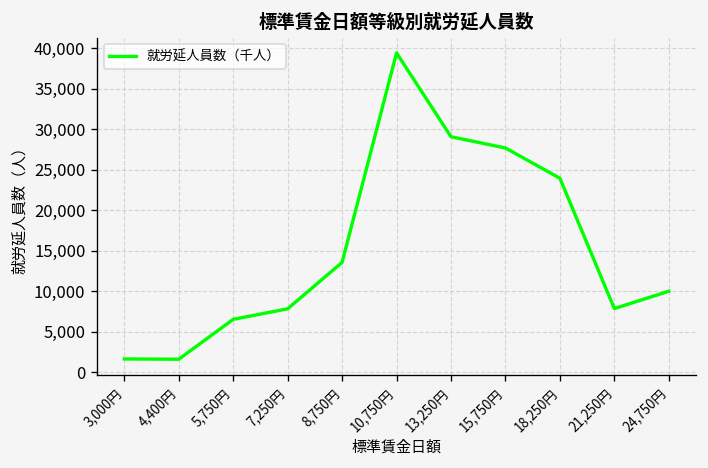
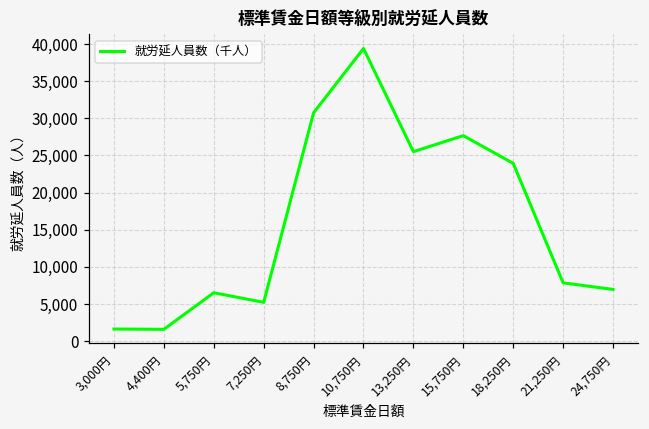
  {
    "3,000円": "2,000",
    "4,400円": "2,000",
    "5,750円": "7,000",
-   "7,250円": "8,000",
-   "8,750円": "14,000",
+   "7,250円": "5,000",
+   "8,750円": "31,000",
    "10,750円": "39,000",
-   "13,250円": "29,000",
+   "13,250円": "26,000",
    "15,750円": "28,000",
    "18,250円": "24,000",
    "21,250円": "8,000",
-   "24,750円": "10,000"
+   "24,750円": "7,000"
  }
